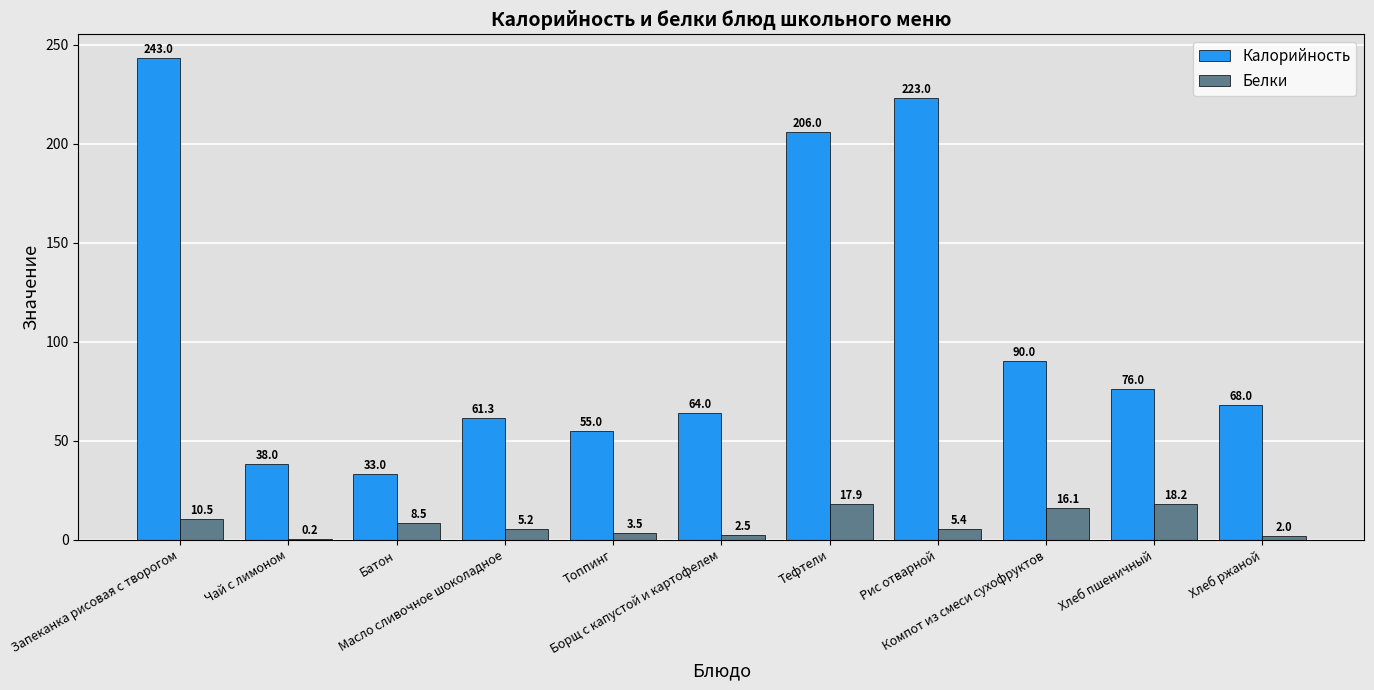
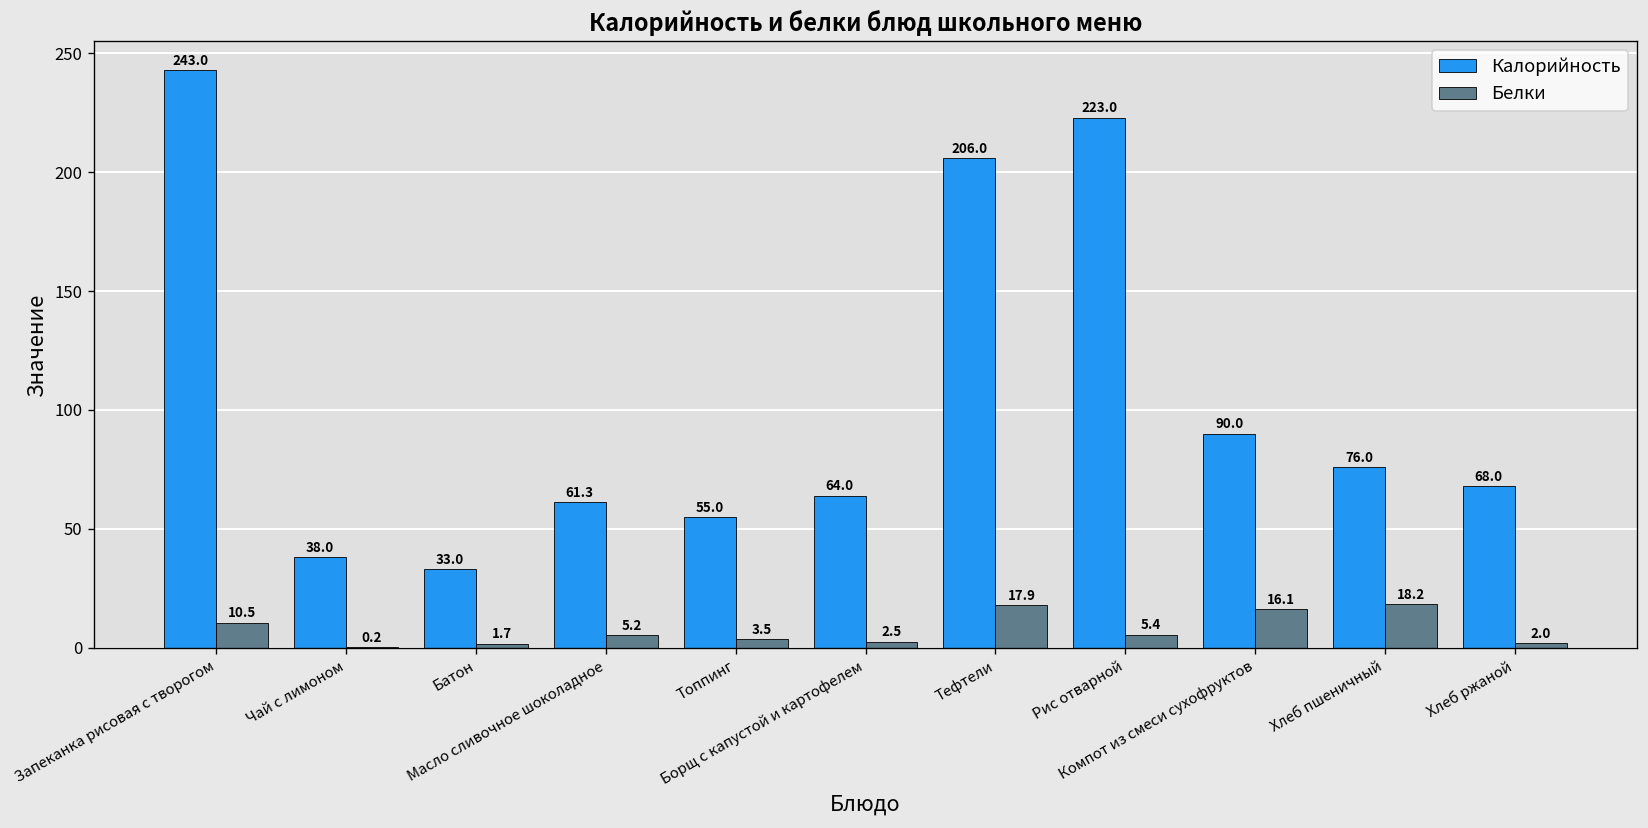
  {
    "Калорийность": {
      "Запеканка рисовая с творогом": 243.0,
      "Чай с лимоном": 38.0,
      "Батон": 33.0,
      "Масло сливочное шоколадное": 61.3,
      "Топпинг": 55.0,
      "Борщ с капустой и картофелем": 64.0,
      "Тефтели": 206.0,
      "Рис отварной": 223.0,
      "Компот из смеси сухофруктов": 90.0,
      "Хлеб пшеничный": 76.0,
      "Хлеб ржаной": 68.0
    },
    "Белки": {
      "Запеканка рисовая с творогом": 10.5,
      "Чай с лимоном": 0.2,
-     "Батон": 8.5,
+     "Батон": 1.7,
      "Масло сливочное шоколадное": 5.2,
      "Топпинг": 3.5,
      "Борщ с капустой и картофелем": 2.5,
      "Тефтели": 17.9,
      "Рис отварной": 5.4,
      "Компот из смеси сухофруктов": 16.1,
      "Хлеб пшеничный": 18.2,
      "Хлеб ржаной": 2.0
    }
  }
